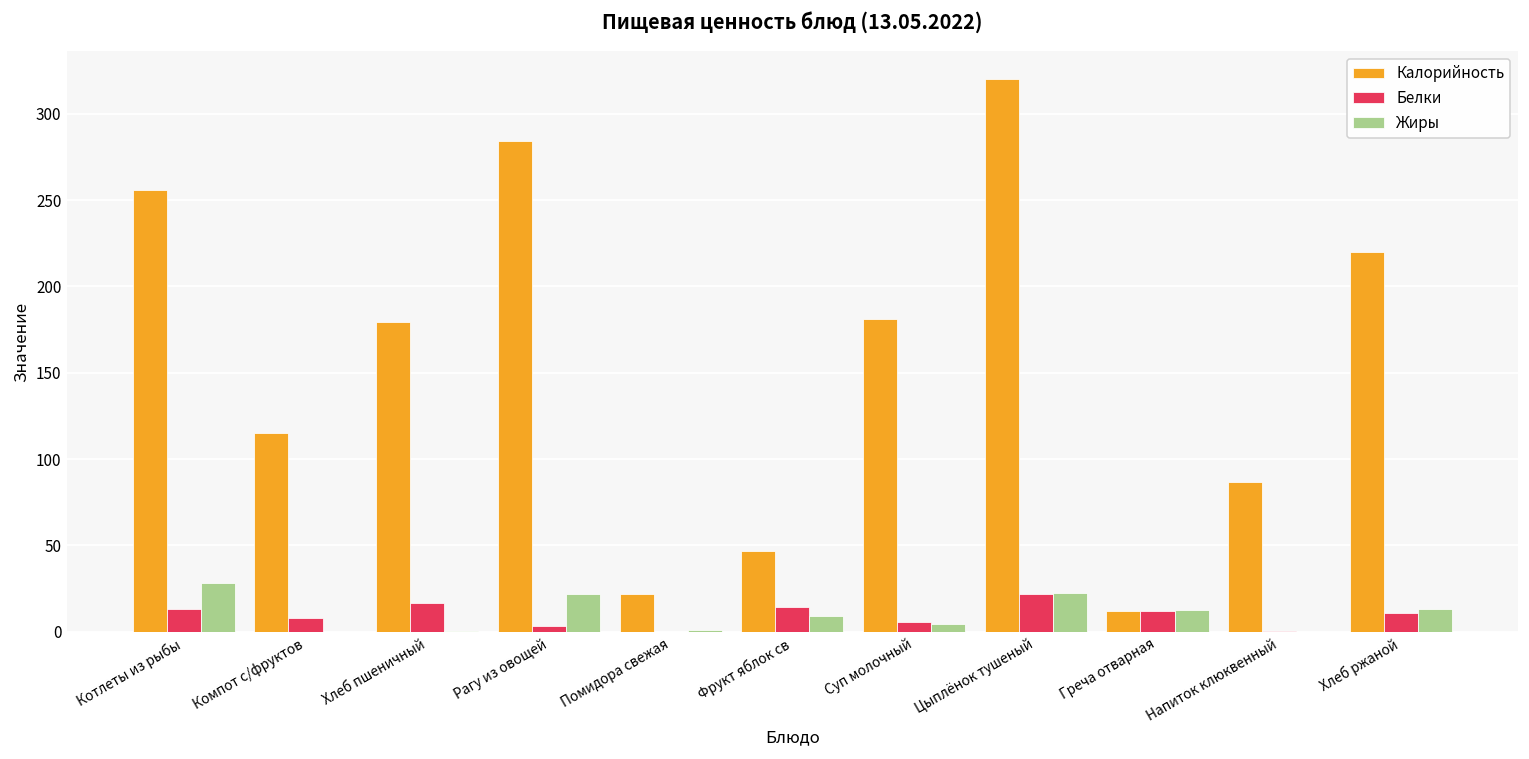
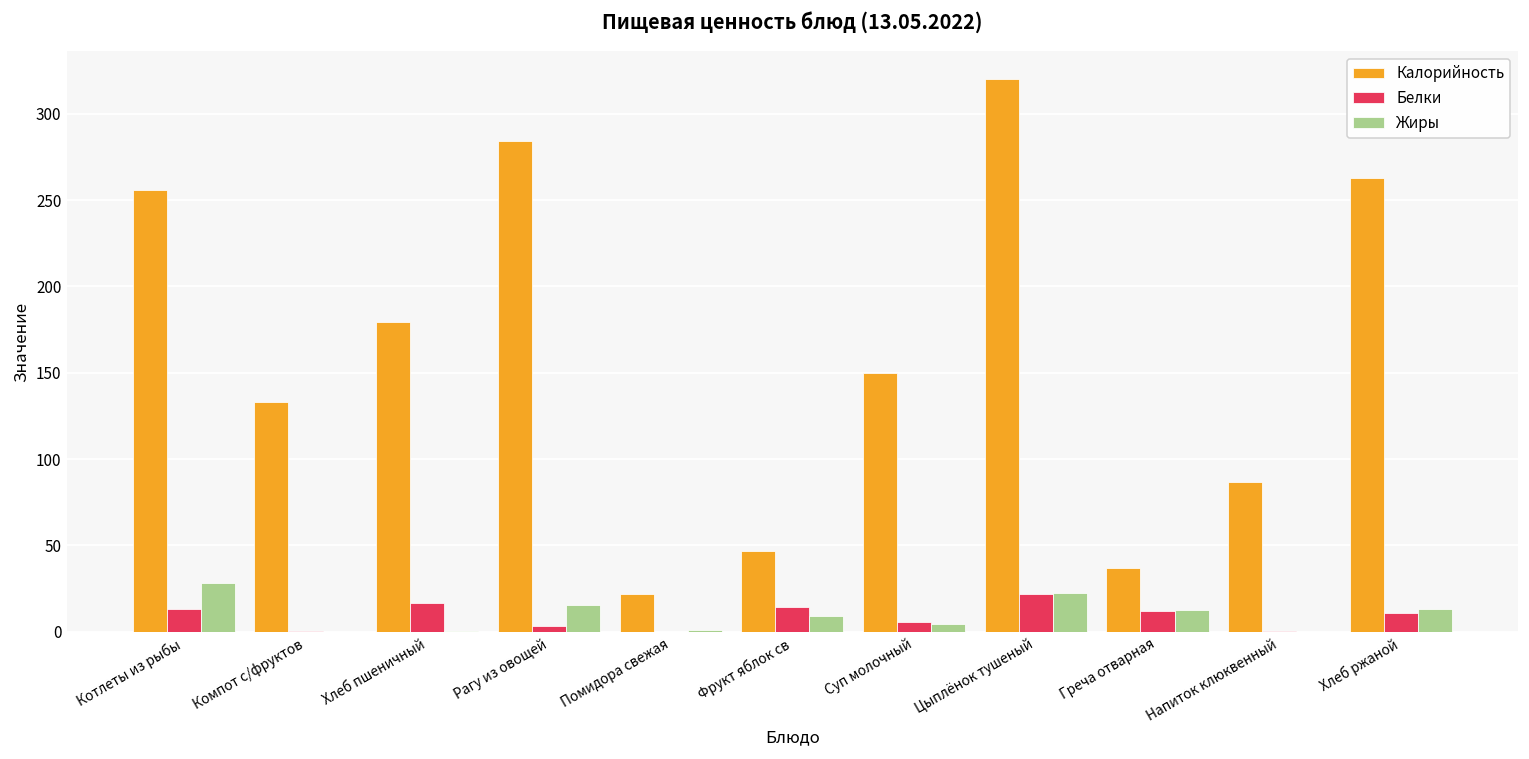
  {
    "Калорийность": {
      "Котлеты из рыбы": 256,
-     "Компот с/фруктов": 115,
+     "Компот с/фруктов": 133,
      "Хлеб пшеничный": 179,
      "Рагу из овощей": 284,
      "Помидора свежая": 22,
      "Фрукт яблок св": 47,
-     "Суп молочный": 181,
+     "Суп молочный": 150,
      "Цыплёнок тушеный": 320,
-     "Греча отварная": 12,
+     "Греча отварная": 37,
      "Напиток клюквенный": 87,
-     "Хлеб ржаной": 220
+     "Хлеб ржаной": 263
    },
    "Белки": {
      "Котлеты из рыбы": 13,
-     "Компот с/фруктов": 8,
+     "Компот с/фруктов": 1,
      "Хлеб пшеничный": 17,
      "Рагу из овощей": 4,
      "Помидора свежая": 0,
      "Фрукт яблок св": 14,
      "Суп молочный": 5,
      "Цыплёнок тушеный": 22,
      "Греча отварная": 12,
      "Хлеб ржаной": 11
    },
    "Жиры": {
      "Котлеты из рыбы": 28,
-     "Рагу из овощей": 22,
+     "Рагу из овощей": 16,
      "Фрукт яблок св": 9,
      "Суп молочный": 5,
      "Цыплёнок тушеный": 23,
      "Греча отварная": 13,
      "Напиток клюквенный": 0,
      "Хлеб ржаной": 13
    }
  }
